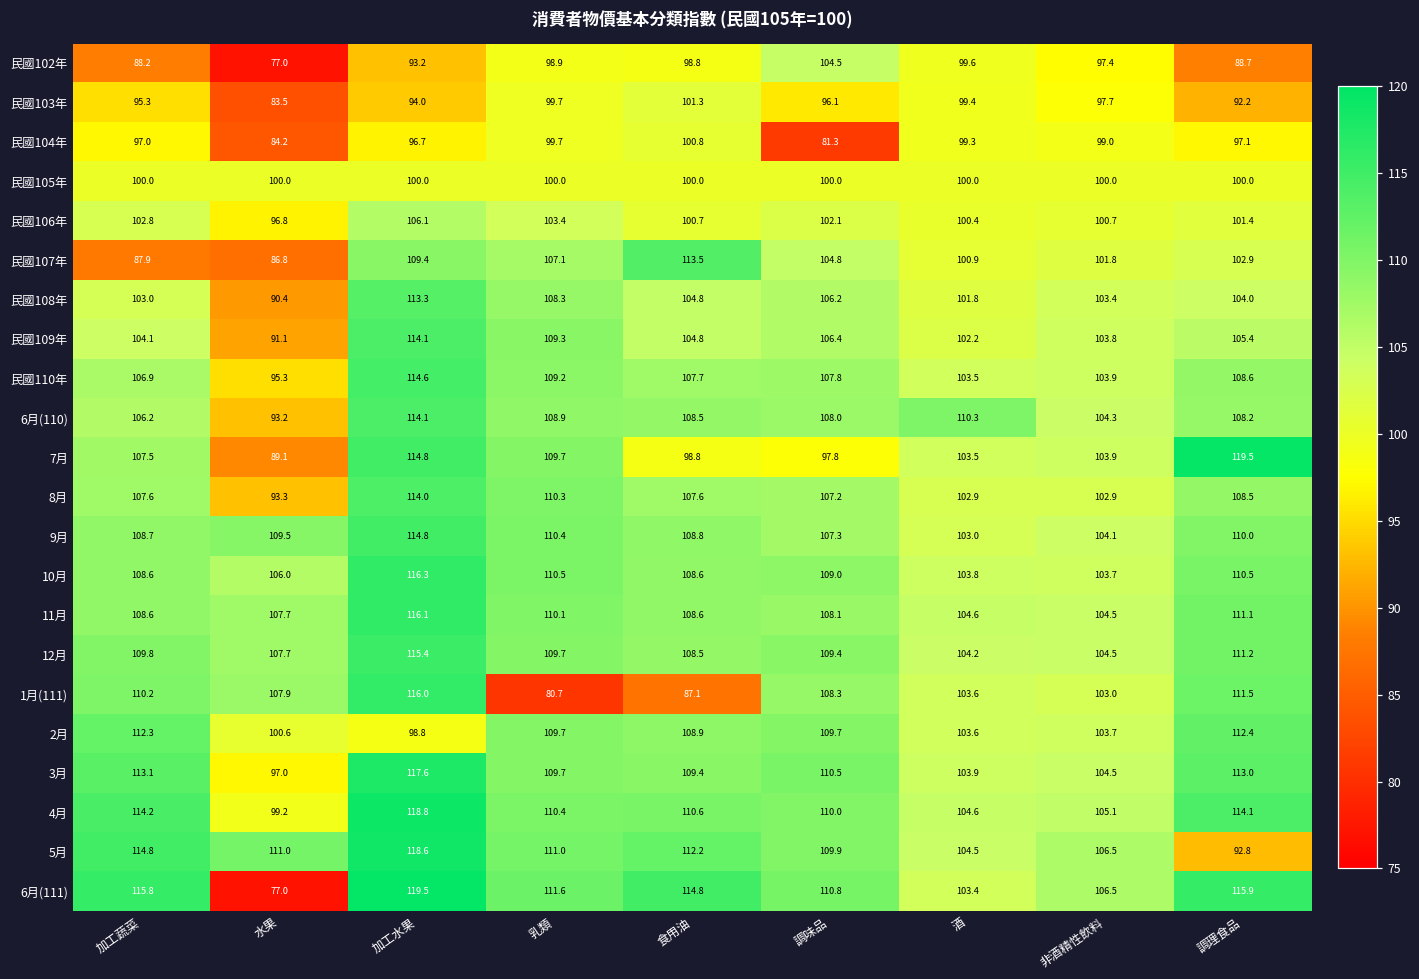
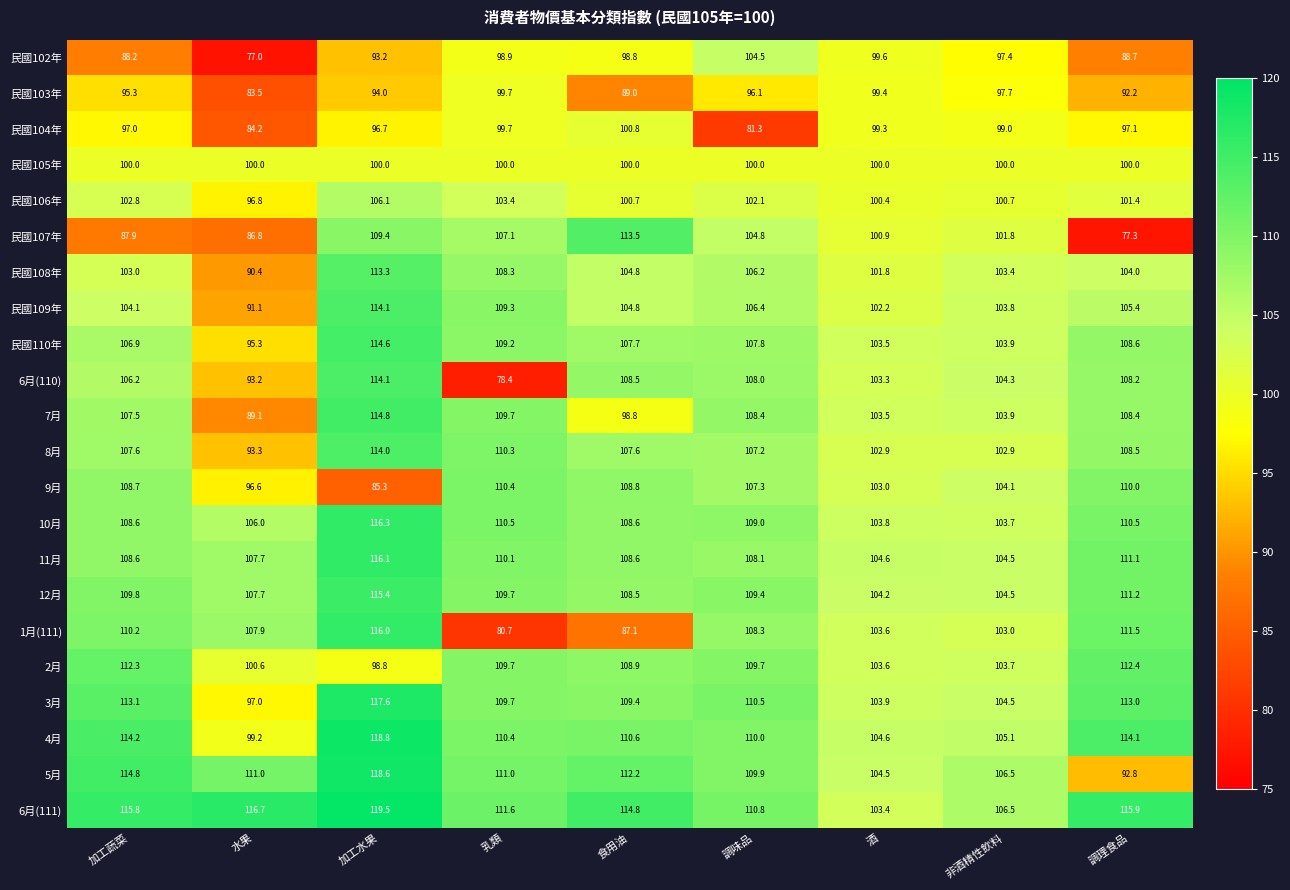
  {
    "民國102年": {
      "加工蔬菜": 88.2,
      "水果": 77.0,
      "加工水果": 93.2,
      "乳類": 98.9,
      "食用油": 98.8,
      "調味品": 104.5,
      "酒": 99.6,
      "非酒精性飲料": 97.4,
      "調理食品": 88.7
    },
    "民國103年": {
      "加工蔬菜": 95.3,
      "水果": 83.5,
      "加工水果": 94.0,
      "乳類": 99.7,
-     "食用油": 101.3,
+     "食用油": 89.0,
      "調味品": 96.1,
      "酒": 99.4,
      "非酒精性飲料": 97.7,
      "調理食品": 92.2
    },
    "民國104年": {
      "加工蔬菜": 97.0,
      "水果": 84.2,
      "加工水果": 96.7,
      "乳類": 99.7,
      "食用油": 100.8,
      "調味品": 81.3,
      "酒": 99.3,
      "非酒精性飲料": 99.0,
      "調理食品": 97.1
    },
    "民國105年": {
      "加工蔬菜": 100.0,
      "水果": 100.0,
      "加工水果": 100.0,
      "乳類": 100.0,
      "食用油": 100.0,
      "調味品": 100.0,
      "酒": 100.0,
      "非酒精性飲料": 100.0,
      "調理食品": 100.0
    },
    "民國106年": {
      "加工蔬菜": 102.8,
      "水果": 96.8,
      "加工水果": 106.1,
      "乳類": 103.4,
      "食用油": 100.7,
      "調味品": 102.1,
      "酒": 100.4,
      "非酒精性飲料": 100.7,
      "調理食品": 101.4
    },
    "民國107年": {
      "加工蔬菜": 87.9,
      "水果": 86.8,
      "加工水果": 109.4,
      "乳類": 107.1,
      "食用油": 113.5,
      "調味品": 104.8,
      "酒": 100.9,
      "非酒精性飲料": 101.8,
-     "調理食品": 102.9
+     "調理食品": 77.3
    },
    "民國108年": {
      "加工蔬菜": 103.0,
      "水果": 90.4,
      "加工水果": 113.3,
      "乳類": 108.3,
      "食用油": 104.8,
      "調味品": 106.2,
      "酒": 101.8,
      "非酒精性飲料": 103.4,
      "調理食品": 104.0
    },
    "民國109年": {
      "加工蔬菜": 104.1,
      "水果": 91.1,
      "加工水果": 114.1,
      "乳類": 109.3,
      "食用油": 104.8,
      "調味品": 106.4,
      "酒": 102.2,
      "非酒精性飲料": 103.8,
      "調理食品": 105.4
    },
    "民國110年": {
      "加工蔬菜": 106.9,
      "水果": 95.3,
      "加工水果": 114.6,
      "乳類": 109.2,
      "食用油": 107.7,
      "調味品": 107.8,
      "酒": 103.5,
      "非酒精性飲料": 103.9,
      "調理食品": 108.6
    },
    "6月(110)": {
      "加工蔬菜": 106.2,
      "水果": 93.2,
      "加工水果": 114.1,
-     "乳類": 108.9,
+     "乳類": 78.4,
      "食用油": 108.5,
      "調味品": 108.0,
-     "酒": 110.3,
+     "酒": 103.3,
      "非酒精性飲料": 104.3,
      "調理食品": 108.2
    },
    "7月": {
      "加工蔬菜": 107.5,
      "水果": 89.1,
      "加工水果": 114.8,
      "乳類": 109.7,
      "食用油": 98.8,
-     "調味品": 97.8,
+     "調味品": 108.4,
      "酒": 103.5,
      "非酒精性飲料": 103.9,
-     "調理食品": 119.5
+     "調理食品": 108.4
    },
    "8月": {
      "加工蔬菜": 107.6,
      "水果": 93.3,
      "加工水果": 114.0,
      "乳類": 110.3,
      "食用油": 107.6,
      "調味品": 107.2,
      "酒": 102.9,
      "非酒精性飲料": 102.9,
      "調理食品": 108.5
    },
    "9月": {
      "加工蔬菜": 108.7,
-     "水果": 109.5,
-     "加工水果": 114.8,
+     "水果": 96.6,
+     "加工水果": 85.3,
      "乳類": 110.4,
      "食用油": 108.8,
      "調味品": 107.3,
      "酒": 103.0,
      "非酒精性飲料": 104.1,
      "調理食品": 110.0
    },
    "10月": {
      "加工蔬菜": 108.6,
      "水果": 106.0,
      "加工水果": 116.3,
      "乳類": 110.5,
      "食用油": 108.6,
      "調味品": 109.0,
      "酒": 103.8,
      "非酒精性飲料": 103.7,
      "調理食品": 110.5
    },
    "11月": {
      "加工蔬菜": 108.6,
      "水果": 107.7,
      "加工水果": 116.1,
      "乳類": 110.1,
      "食用油": 108.6,
      "調味品": 108.1,
      "酒": 104.6,
      "非酒精性飲料": 104.5,
      "調理食品": 111.1
    },
    "12月": {
      "加工蔬菜": 109.8,
      "水果": 107.7,
      "加工水果": 115.4,
      "乳類": 109.7,
      "食用油": 108.5,
      "調味品": 109.4,
      "酒": 104.2,
      "非酒精性飲料": 104.5,
      "調理食品": 111.2
    },
    "1月(111)": {
      "加工蔬菜": 110.2,
      "水果": 107.9,
      "加工水果": 116.0,
      "乳類": 80.7,
      "食用油": 87.1,
      "調味品": 108.3,
      "酒": 103.6,
      "非酒精性飲料": 103.0,
      "調理食品": 111.5
    },
    "2月": {
      "加工蔬菜": 112.3,
      "水果": 100.6,
      "加工水果": 98.8,
      "乳類": 109.7,
      "食用油": 108.9,
      "調味品": 109.7,
      "酒": 103.6,
      "非酒精性飲料": 103.7,
      "調理食品": 112.4
    },
    "3月": {
      "加工蔬菜": 113.1,
      "水果": 97.0,
      "加工水果": 117.6,
      "乳類": 109.7,
      "食用油": 109.4,
      "調味品": 110.5,
      "酒": 103.9,
      "非酒精性飲料": 104.5,
      "調理食品": 113.0
    },
    "4月": {
      "加工蔬菜": 114.2,
      "水果": 99.2,
      "加工水果": 118.8,
      "乳類": 110.4,
      "食用油": 110.6,
      "調味品": 110.0,
      "酒": 104.6,
      "非酒精性飲料": 105.1,
      "調理食品": 114.1
    },
    "5月": {
      "加工蔬菜": 114.8,
      "水果": 111.0,
      "加工水果": 118.6,
      "乳類": 111.0,
      "食用油": 112.2,
      "調味品": 109.9,
      "酒": 104.5,
      "非酒精性飲料": 106.5,
      "調理食品": 92.8
    },
    "6月(111)": {
      "加工蔬菜": 115.8,
-     "水果": 77.0,
+     "水果": 116.7,
      "加工水果": 119.5,
      "乳類": 111.6,
      "食用油": 114.8,
      "調味品": 110.8,
      "酒": 103.4,
      "非酒精性飲料": 106.5,
      "調理食品": 115.9
    }
  }
